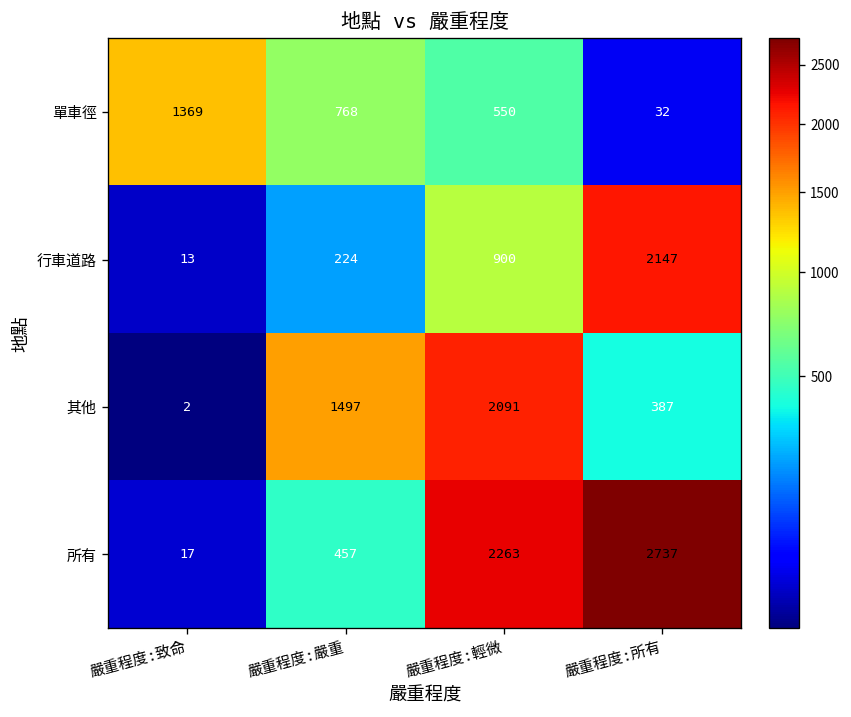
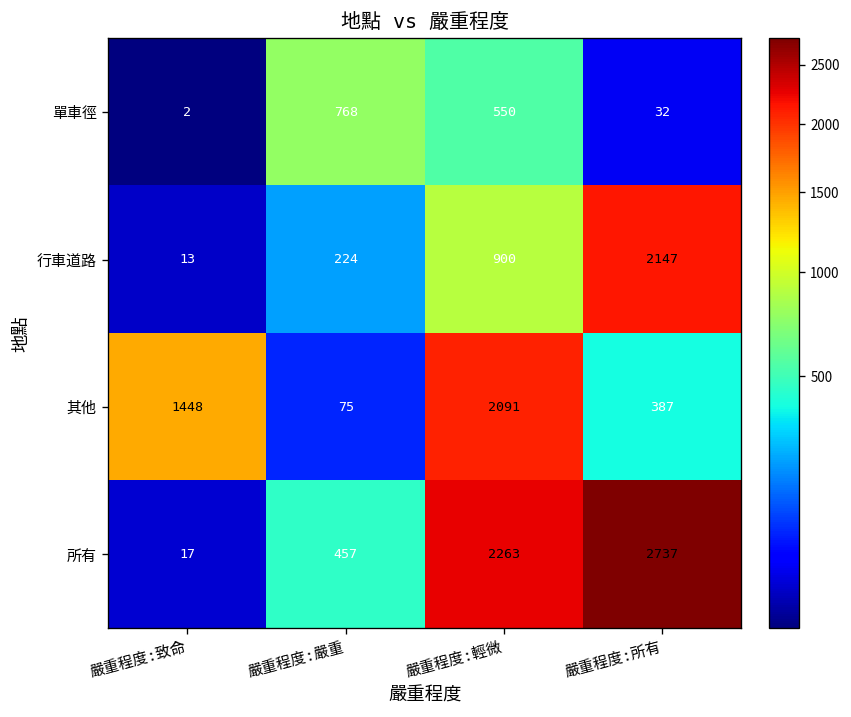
  {
    "單車徑": {
-     "嚴重程度:致命": 1369,
+     "嚴重程度:致命": 2,
      "嚴重程度:嚴重": 768,
      "嚴重程度:輕微": 550,
      "嚴重程度:所有": 32
    },
    "行車道路": {
      "嚴重程度:致命": 13,
      "嚴重程度:嚴重": 224,
      "嚴重程度:輕微": 900,
      "嚴重程度:所有": 2147
    },
    "其他": {
-     "嚴重程度:致命": 2,
-     "嚴重程度:嚴重": 1497,
+     "嚴重程度:致命": 1448,
+     "嚴重程度:嚴重": 75,
      "嚴重程度:輕微": 2091,
      "嚴重程度:所有": 387
    },
    "所有": {
      "嚴重程度:致命": 17,
      "嚴重程度:嚴重": 457,
      "嚴重程度:輕微": 2263,
      "嚴重程度:所有": 2737
    }
  }
